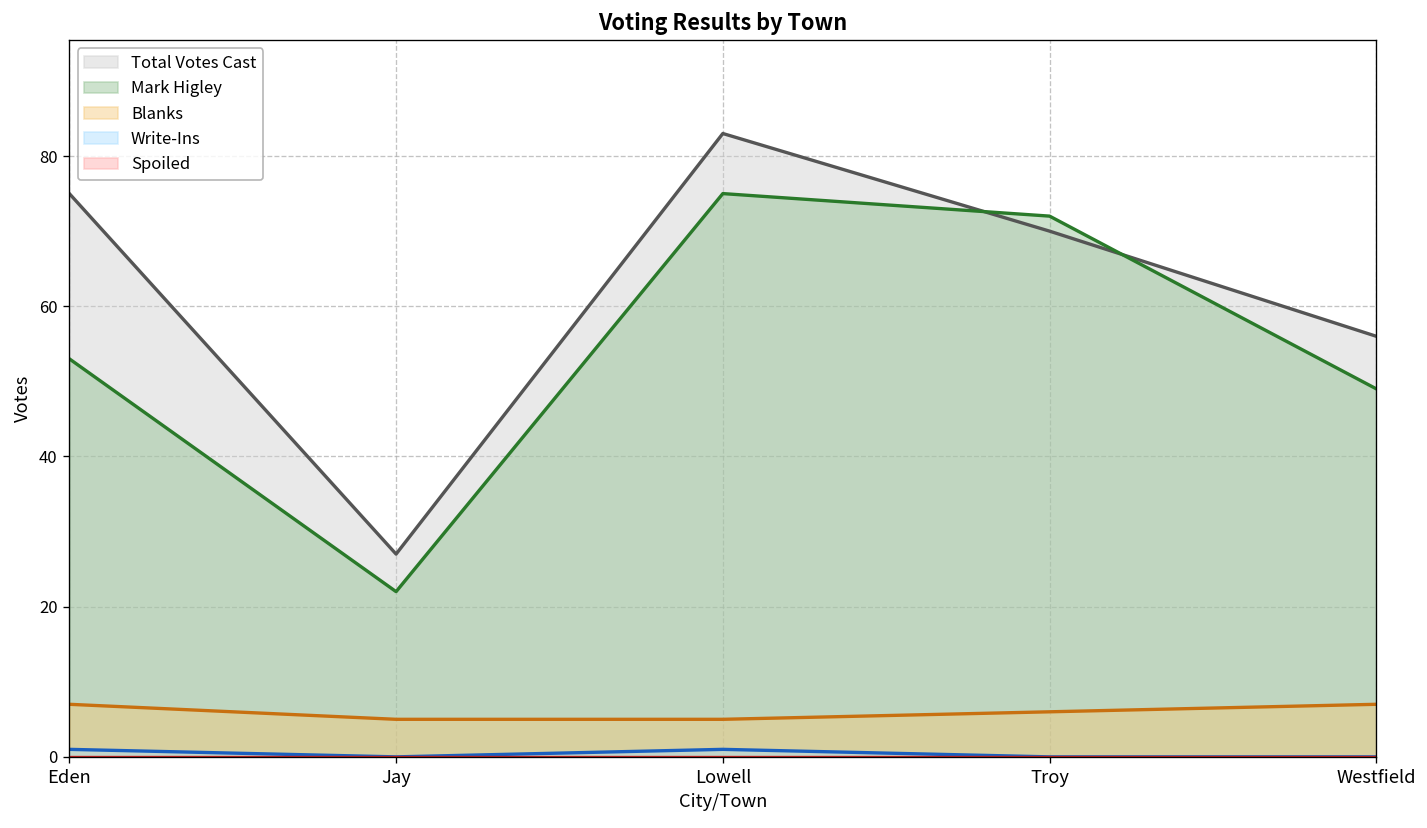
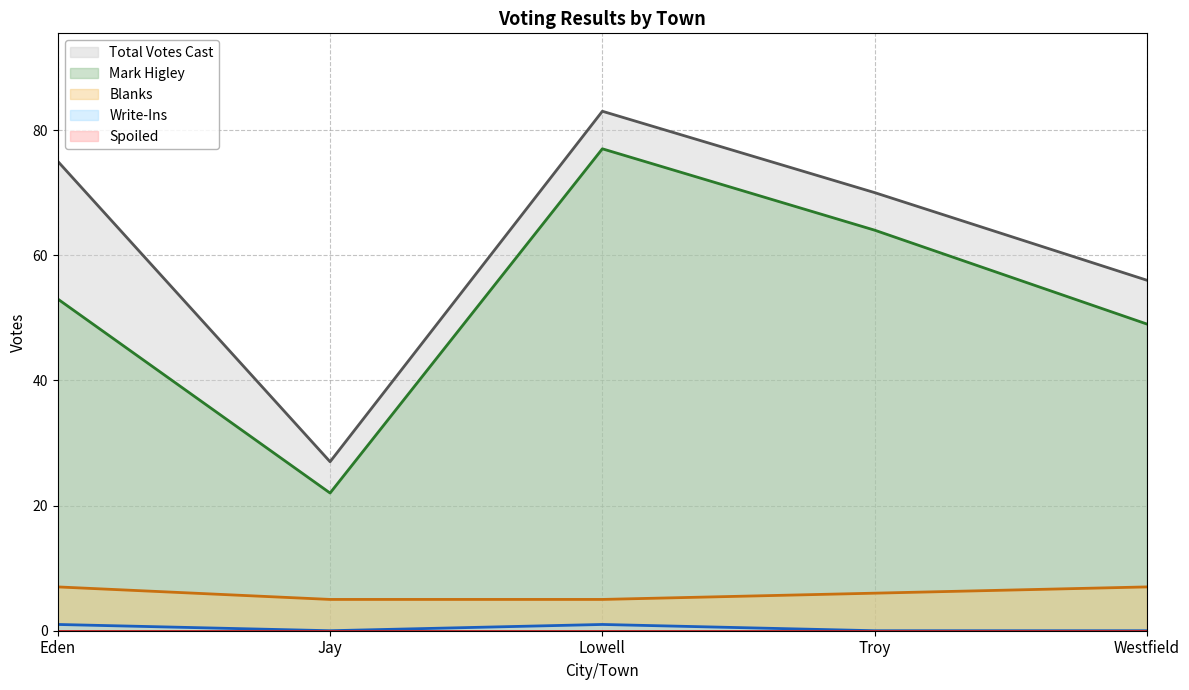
  {
    "Mark Higley": {
      "Eden": 53,
      "Jay": 22,
-     "Lowell": 75,
-     "Troy": 72,
+     "Lowell": 77,
+     "Troy": 64,
      "Westfield": 49
    }
  }
